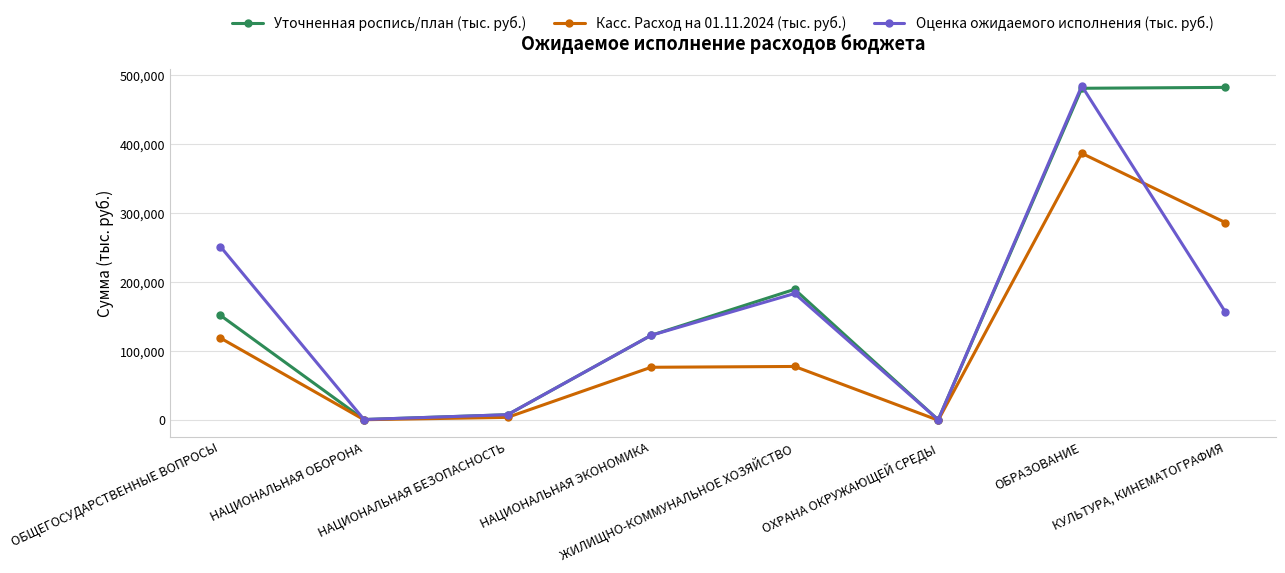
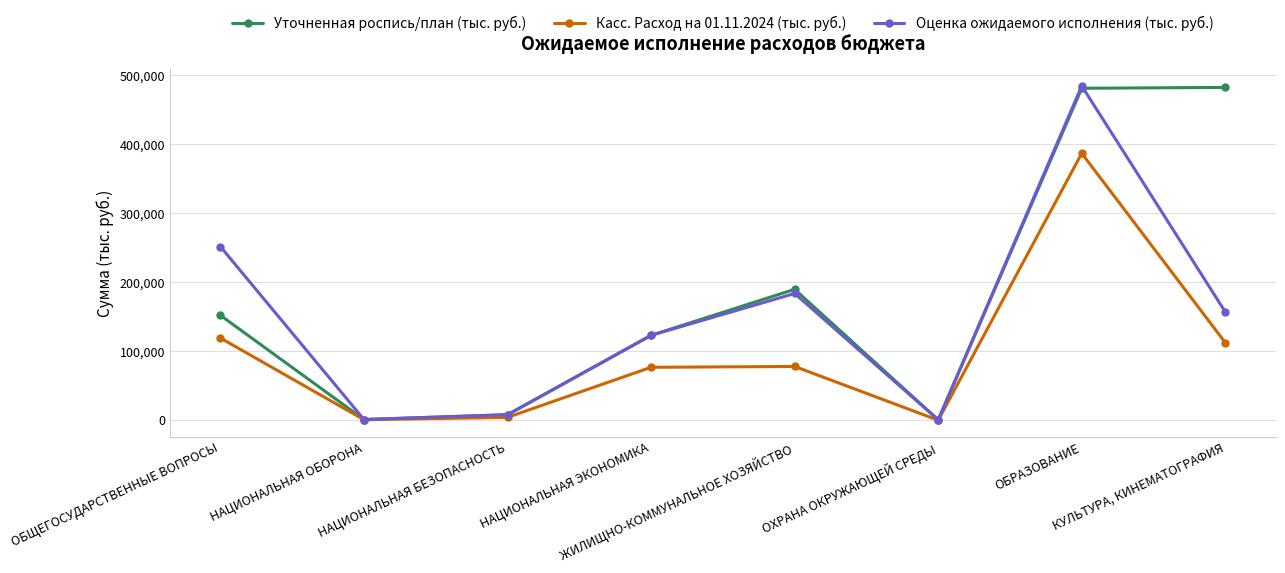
  {
    "Уточненная роспись/план (тыс. руб.)": {
      "ОБЩЕГОСУДАРСТВЕННЫЕ ВОПРОСЫ": "150,000",
      "ЖИЛИЩНО-КОММУНАЛЬНОЕ ХОЗЯЙСТВО": "190,000",
      "КУЛЬТУРА, КИНЕМАТОГРАФИЯ": "480,000"
    },
    "Касс. Расход на 01.11.2024 (тыс. руб.)": {
      "ОБЩЕГОСУДАРСТВЕННЫЕ ВОПРОСЫ": "120,000",
      "НАЦИОНАЛЬНАЯ БЕЗОПАСНОСТЬ": "0",
      "НАЦИОНАЛЬНАЯ ЭКОНОМИКА": "80,000",
      "ЖИЛИЩНО-КОММУНАЛЬНОЕ ХОЗЯЙСТВО": "80,000",
      "ОБРАЗОВАНИЕ": "390,000",
-     "КУЛЬТУРА, КИНЕМАТОГРАФИЯ": "290,000"
+     "КУЛЬТУРА, КИНЕМАТОГРАФИЯ": "110,000"
    },
    "Оценка ожидаемого исполнения (тыс. руб.)": {
      "ОБЩЕГОСУДАРСТВЕННЫЕ ВОПРОСЫ": "250,000",
      "ЖИЛИЩНО-КОММУНАЛЬНОЕ ХОЗЯЙСТВО": "180,000",
      "КУЛЬТУРА, КИНЕМАТОГРАФИЯ": "160,000"
    }
  }
